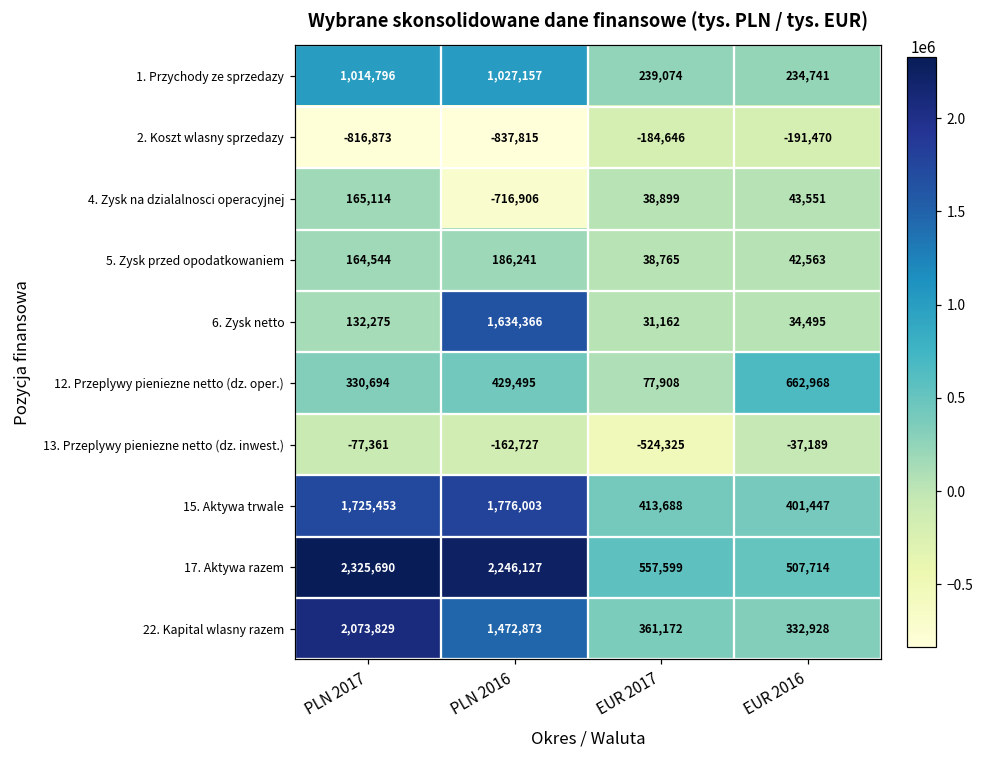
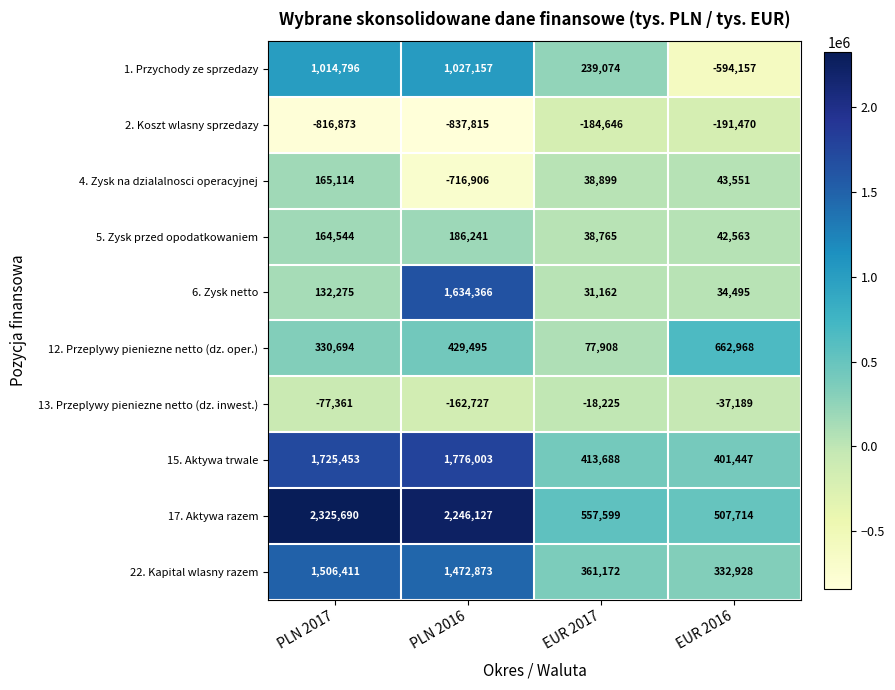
  {
    "1. Przychody ze sprzedazy": {
      "PLN 2017": "1,014,796",
      "PLN 2016": "1,027,157",
      "EUR 2017": "239,074",
-     "EUR 2016": "234,741"
+     "EUR 2016": "-594,157"
    },
    "2. Koszt wlasny sprzedazy": {
      "PLN 2017": "-816,873",
      "PLN 2016": "-837,815",
      "EUR 2017": "-184,646",
      "EUR 2016": "-191,470"
    },
    "4. Zysk na dzialalnosci operacyjnej": {
      "PLN 2017": "165,114",
      "PLN 2016": "-716,906",
      "EUR 2017": "38,899",
      "EUR 2016": "43,551"
    },
    "5. Zysk przed opodatkowaniem": {
      "PLN 2017": "164,544",
      "PLN 2016": "186,241",
      "EUR 2017": "38,765",
      "EUR 2016": "42,563"
    },
    "6. Zysk netto": {
      "PLN 2017": "132,275",
      "PLN 2016": "1,634,366",
      "EUR 2017": "31,162",
      "EUR 2016": "34,495"
    },
    "12. Przeplywy pieniezne netto (dz. oper.)": {
      "PLN 2017": "330,694",
      "PLN 2016": "429,495",
      "EUR 2017": "77,908",
      "EUR 2016": "662,968"
    },
    "13. Przeplywy pieniezne netto (dz. inwest.)": {
      "PLN 2017": "-77,361",
      "PLN 2016": "-162,727",
-     "EUR 2017": "-524,325",
+     "EUR 2017": "-18,225",
      "EUR 2016": "-37,189"
    },
    "15. Aktywa trwale": {
      "PLN 2017": "1,725,453",
      "PLN 2016": "1,776,003",
      "EUR 2017": "413,688",
      "EUR 2016": "401,447"
    },
    "17. Aktywa razem": {
      "PLN 2017": "2,325,690",
      "PLN 2016": "2,246,127",
      "EUR 2017": "557,599",
      "EUR 2016": "507,714"
    },
    "22. Kapital wlasny razem": {
-     "PLN 2017": "2,073,829",
+     "PLN 2017": "1,506,411",
      "PLN 2016": "1,472,873",
      "EUR 2017": "361,172",
      "EUR 2016": "332,928"
    }
  }
